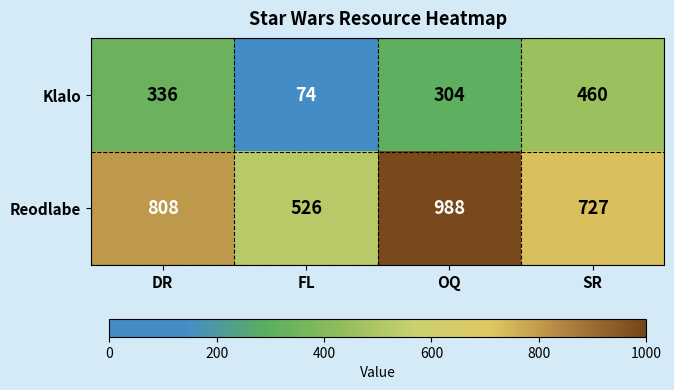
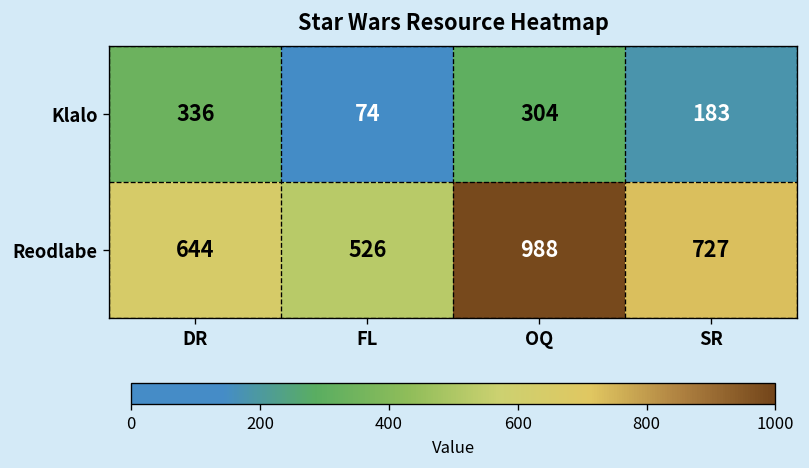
  {
    "Klalo": {
      "DR": 336,
      "FL": 74,
      "OQ": 304,
-     "SR": 460
+     "SR": 183
    },
    "Reodlabe": {
-     "DR": 808,
+     "DR": 644,
      "FL": 526,
      "OQ": 988,
      "SR": 727
    }
  }
